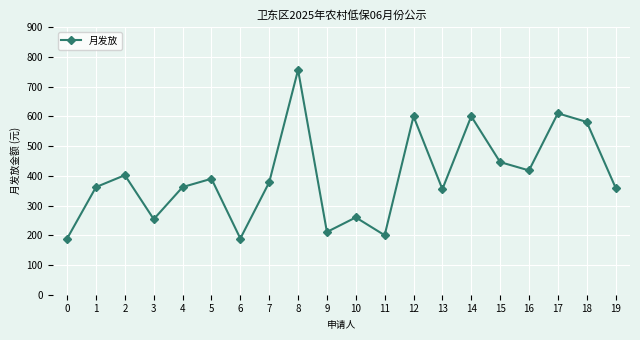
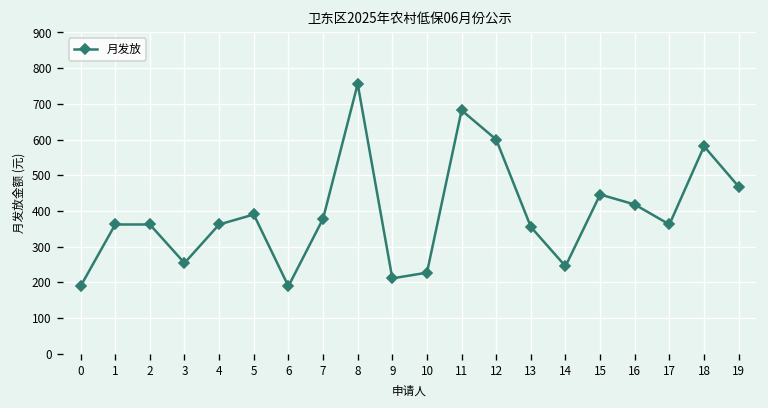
  {
    "0": 190,
    "1": 360,
-   "2": 400,
+   "2": 360,
    "3": 250,
    "4": 360,
    "5": 390,
    "6": 190,
    "7": 380,
    "8": 760,
    "9": 210,
-   "10": 260,
-   "11": 200,
+   "10": 230,
+   "11": 680,
    "12": 600,
    "13": 360,
-   "14": 600,
+   "14": 250,
    "15": 450,
    "16": 420,
-   "17": 610,
+   "17": 360,
    "18": 580,
-   "19": 360
+   "19": 470
  }
